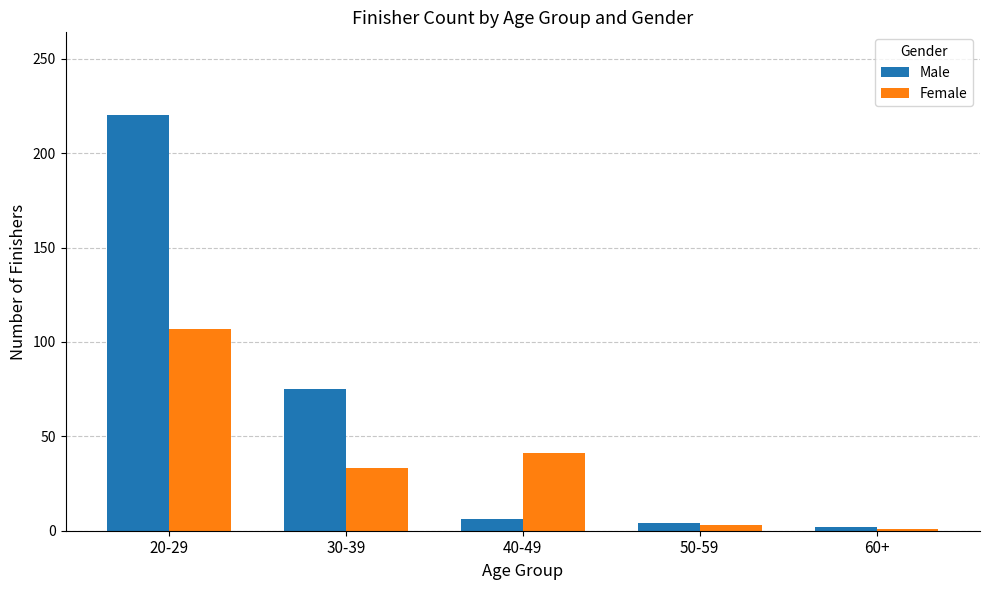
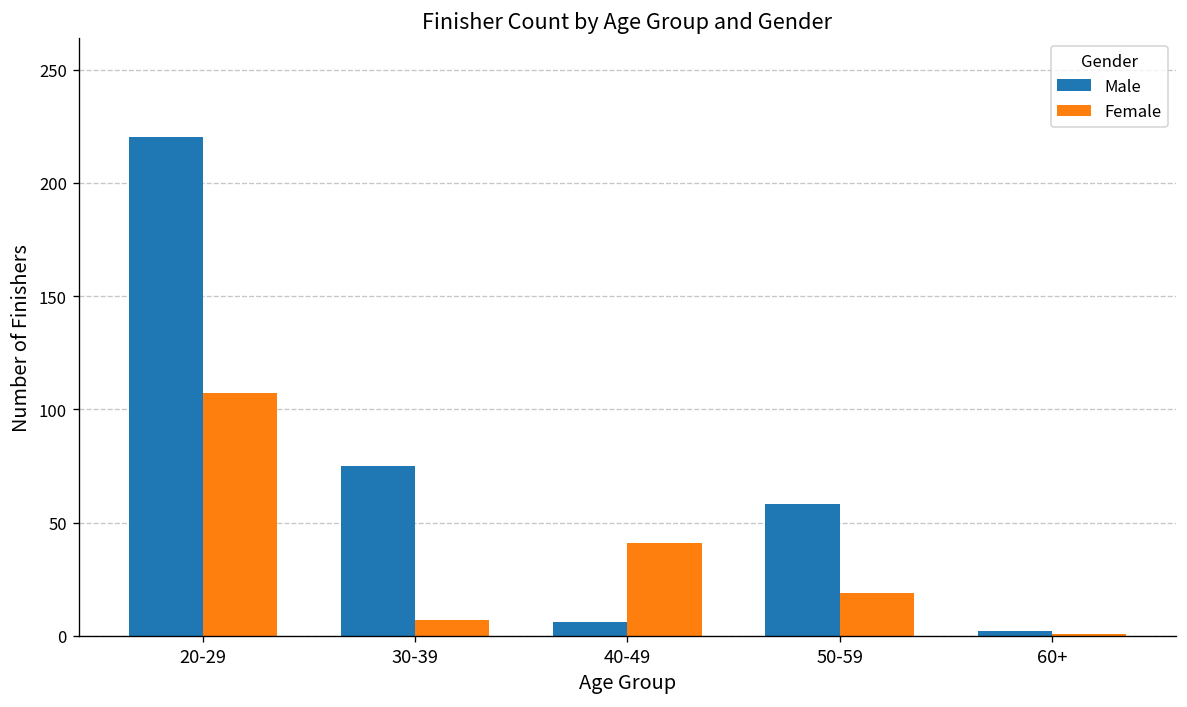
  {
    "Male": {
      "20-29": 220,
      "30-39": 75,
      "40-49": 6,
-     "50-59": 4,
+     "50-59": 58,
      "60+": 2
    },
    "Female": {
      "20-29": 107,
-     "30-39": 33,
+     "30-39": 7,
      "40-49": 41,
-     "50-59": 3
+     "50-59": 19
    }
  }
